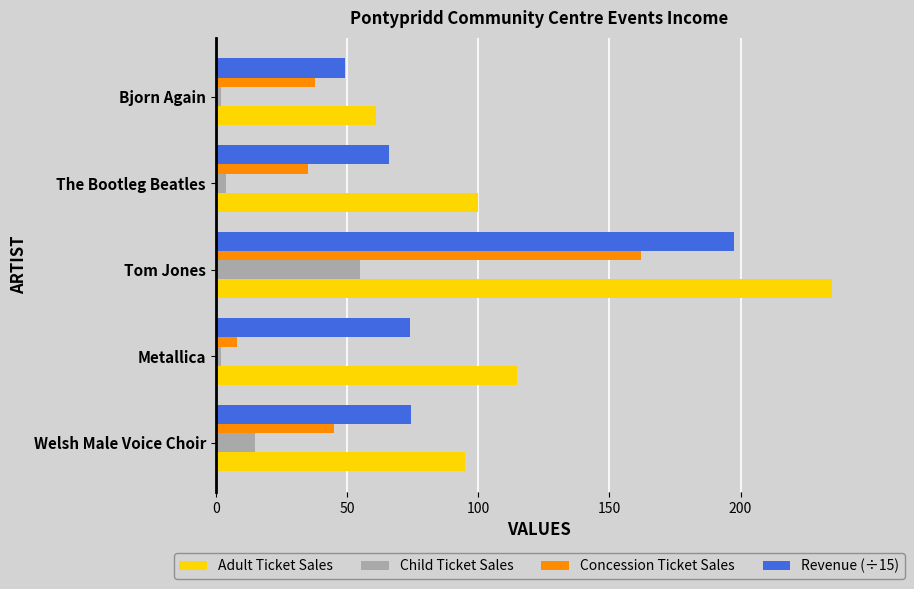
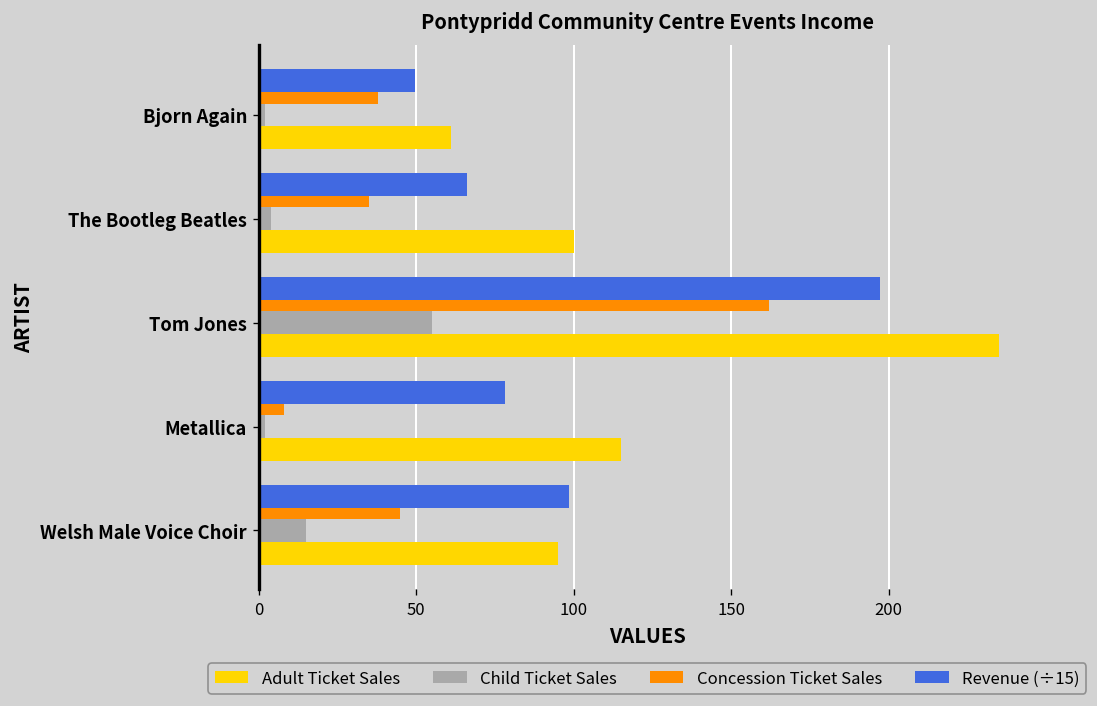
  {
    "Adult Ticket Sales": {
      "Bjorn Again": 61,
      "The Bootleg Beatles": 100,
      "Tom Jones": 235,
      "Metallica": 115,
      "Welsh Male Voice Choir": 95
    },
    "Child Ticket Sales": {
      "Bjorn Again": 2,
      "The Bootleg Beatles": 4,
      "Tom Jones": 55,
      "Metallica": 2,
      "Welsh Male Voice Choir": 15
    },
    "Concession Ticket Sales": {
      "Bjorn Again": 38,
      "The Bootleg Beatles": 35,
      "Tom Jones": 162,
      "Metallica": 8,
      "Welsh Male Voice Choir": 45
    },
    "Revenue (÷15)": {
      "Bjorn Again": 49,
      "The Bootleg Beatles": 66,
      "Tom Jones": 197,
-     "Metallica": 74,
-     "Welsh Male Voice Choir": 75
+     "Metallica": 78,
+     "Welsh Male Voice Choir": 98
    }
  }
